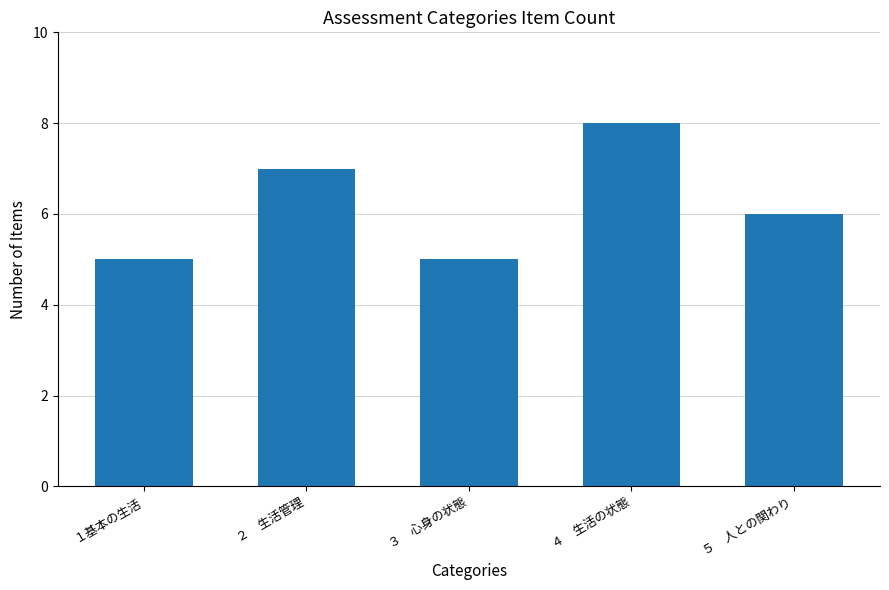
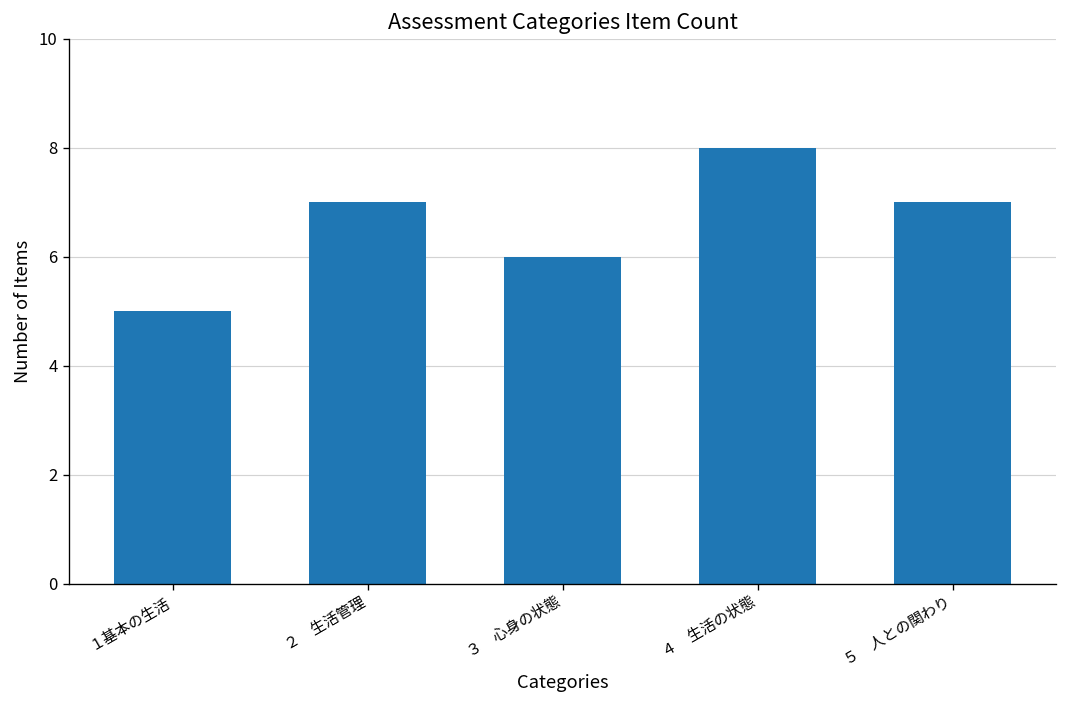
  {
    "１基本の生活": 5,
    "２ 生活管理": 7,
-   "３ 心身の状態": 5,
+   "３ 心身の状態": 6,
    "４ 生活の状態": 8,
-   "５ 人との関わり": 6
+   "５ 人との関わり": 7
  }
